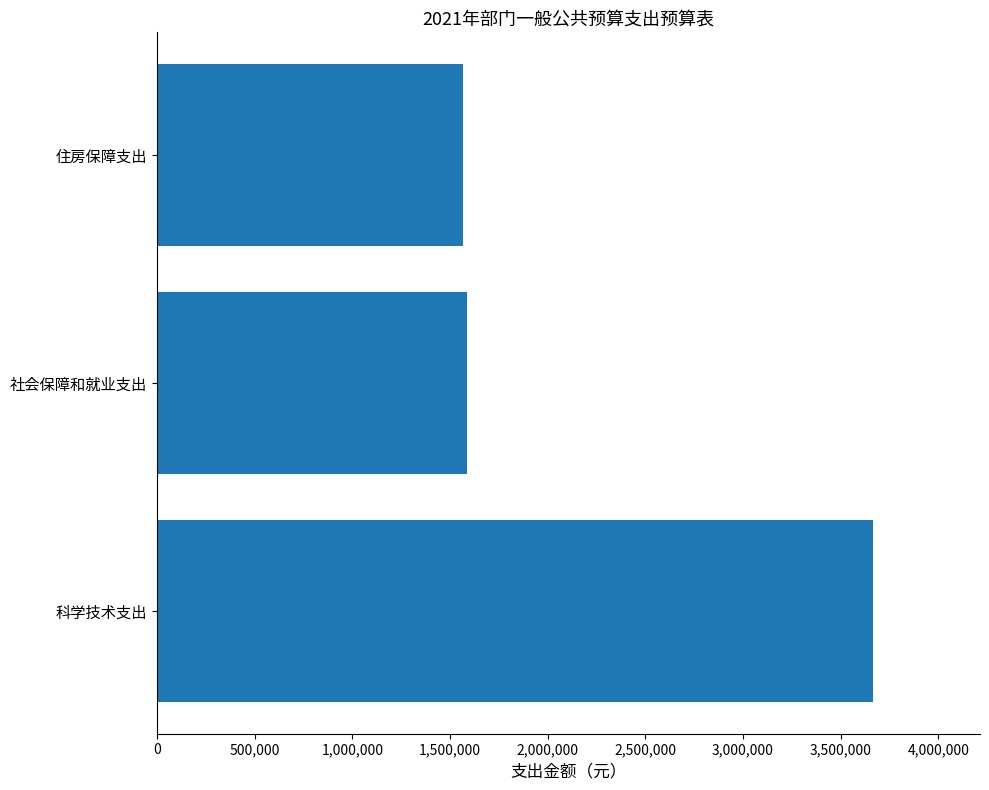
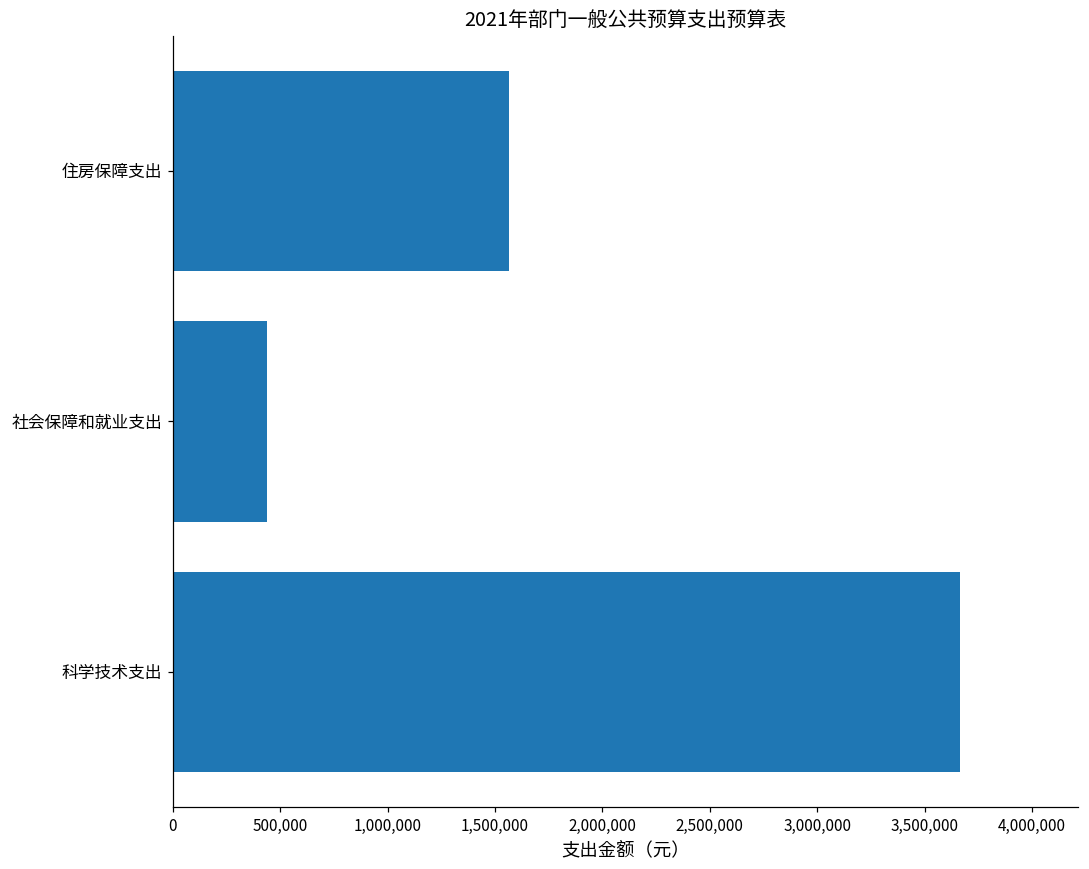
  {
    "住房保障支出": "1,570,000",
-   "社会保障和就业支出": "1,590,000",
+   "社会保障和就业支出": "440,000",
    "科学技术支出": "3,660,000"
  }
